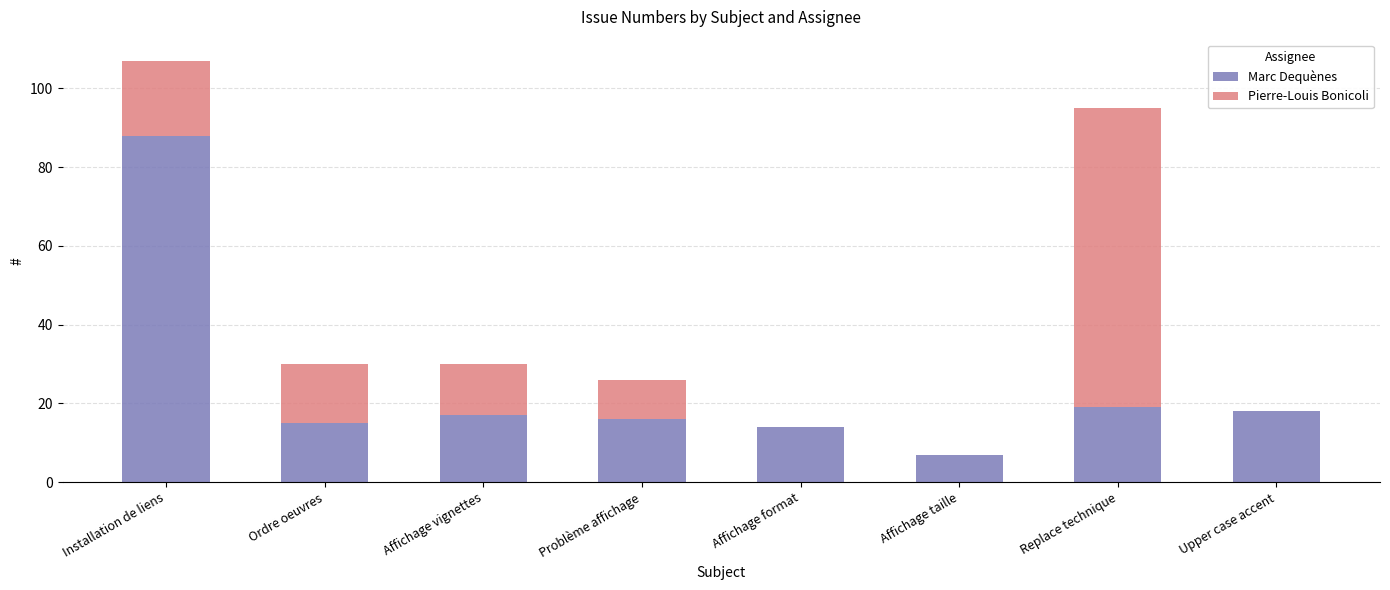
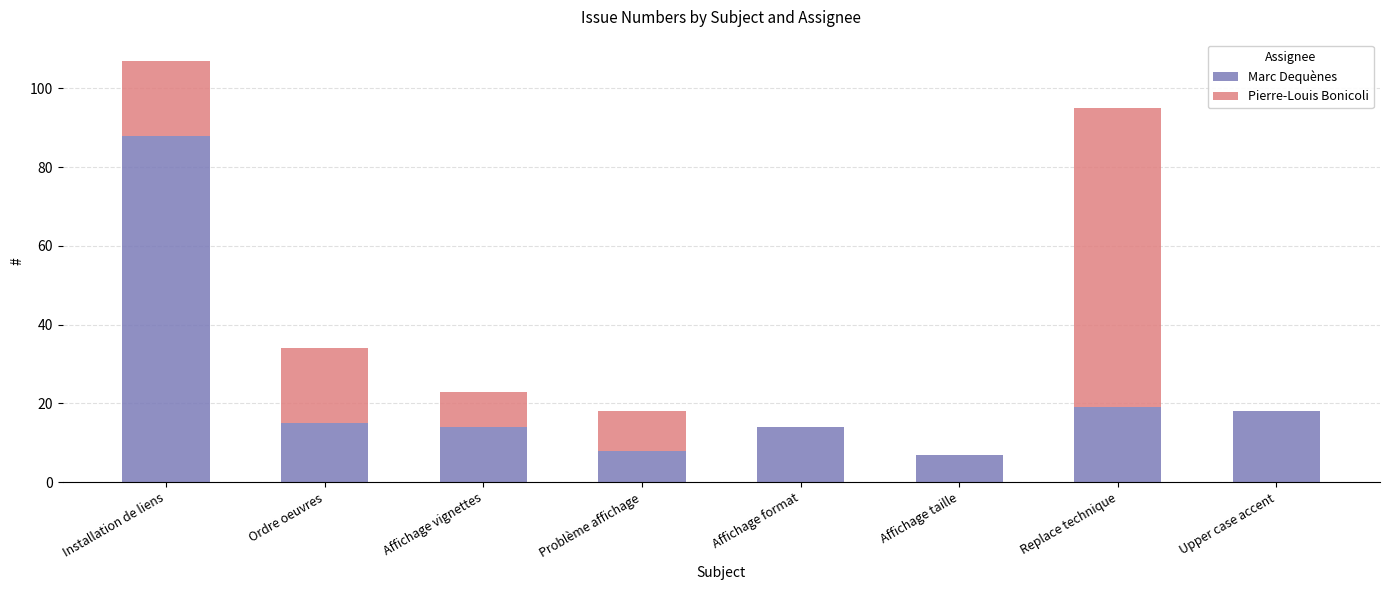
  {
    "Marc Dequènes": {
      "Installation de liens": 88,
      "Ordre oeuvres": 15,
-     "Affichage vignettes": 17,
-     "Problème affichage": 16,
+     "Affichage vignettes": 14,
+     "Problème affichage": 8,
      "Affichage format": 14,
      "Affichage taille": 7,
      "Replace technique": 19,
      "Upper case accent": 18
    },
    "Pierre-Louis Bonicoli": {
      "Installation de liens": 19,
-     "Ordre oeuvres": 15,
-     "Affichage vignettes": 13,
+     "Ordre oeuvres": 19,
+     "Affichage vignettes": 9,
      "Problème affichage": 10,
      "Affichage format": 0,
      "Affichage taille": 0,
      "Replace technique": 76,
      "Upper case accent": 0
    }
  }
